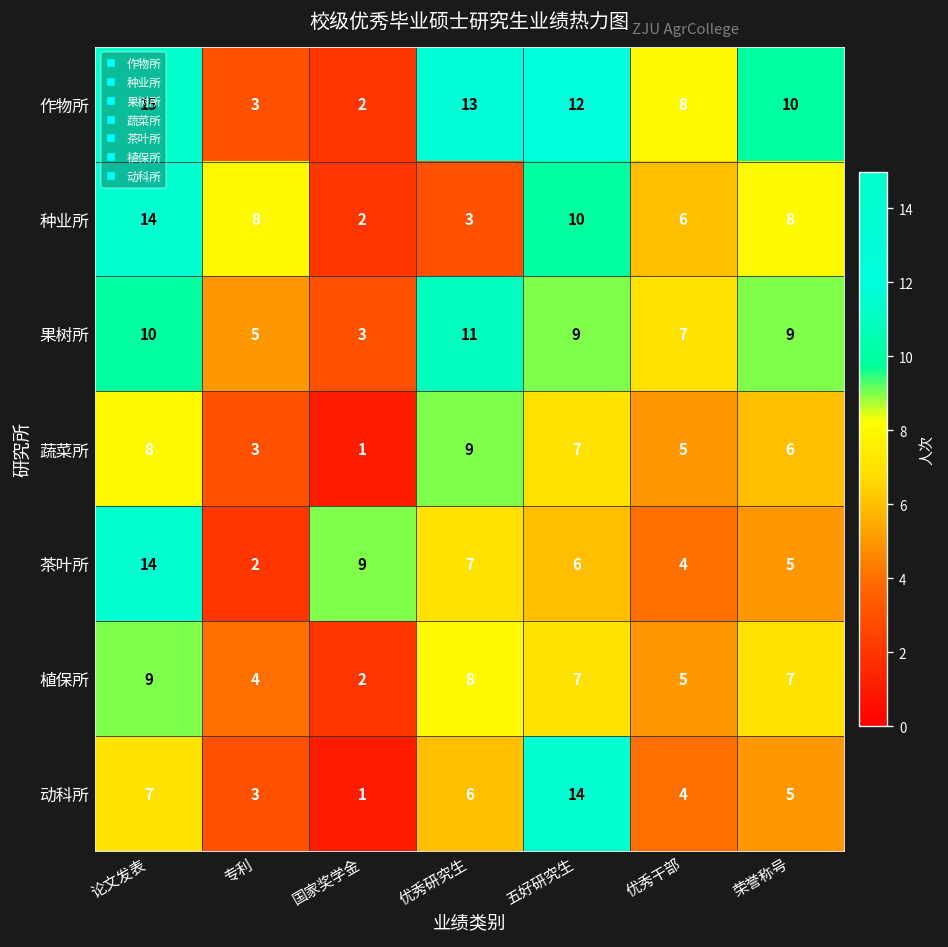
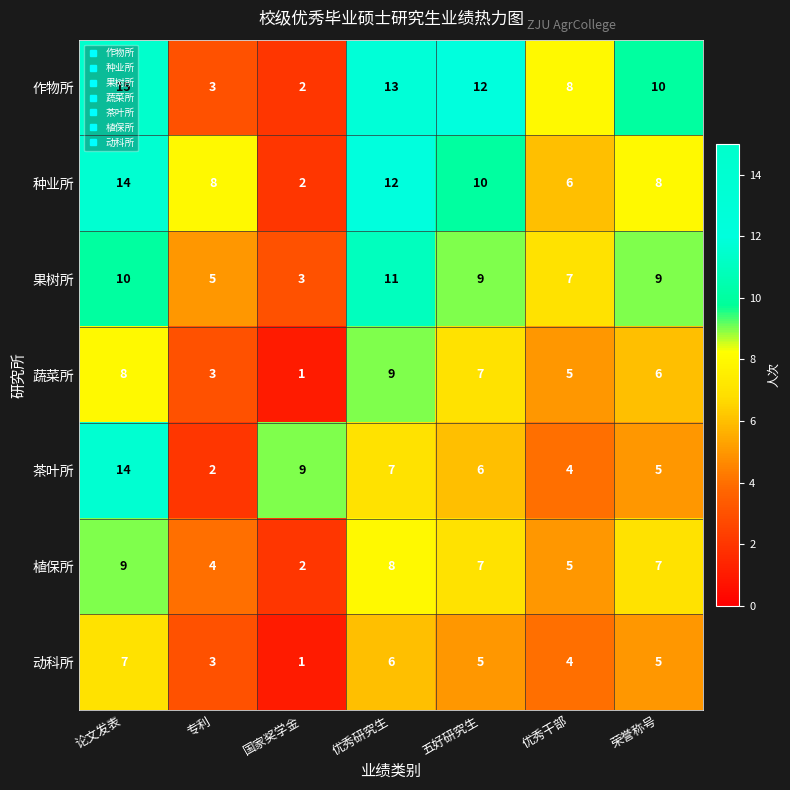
  {
    "作物所": {
      "专利": 3,
      "国家奖学金": 2,
      "优秀研究生": 13,
      "五好研究生": 12,
      "优秀干部": 8,
      "荣誉称号": 10
    },
    "种业所": {
      "论文发表": 14,
      "专利": 8,
      "国家奖学金": 2,
-     "优秀研究生": 3,
+     "优秀研究生": 12,
      "五好研究生": 10,
      "优秀干部": 6,
      "荣誉称号": 8
    },
    "果树所": {
      "论文发表": 10,
      "专利": 5,
      "国家奖学金": 3,
      "优秀研究生": 11,
      "五好研究生": 9,
      "优秀干部": 7,
      "荣誉称号": 9
    },
    "蔬菜所": {
      "论文发表": 8,
      "专利": 3,
      "国家奖学金": 1,
      "优秀研究生": 9,
      "五好研究生": 7,
      "优秀干部": 5,
      "荣誉称号": 6
    },
    "茶叶所": {
      "论文发表": 14,
      "专利": 2,
      "国家奖学金": 9,
      "优秀研究生": 7,
      "五好研究生": 6,
      "优秀干部": 4,
      "荣誉称号": 5
    },
    "植保所": {
      "论文发表": 9,
      "专利": 4,
      "国家奖学金": 2,
      "优秀研究生": 8,
      "五好研究生": 7,
      "优秀干部": 5,
      "荣誉称号": 7
    },
    "动科所": {
      "论文发表": 7,
      "专利": 3,
      "国家奖学金": 1,
      "优秀研究生": 6,
-     "五好研究生": 14,
+     "五好研究生": 5,
      "优秀干部": 4,
      "荣誉称号": 5
    }
  }
